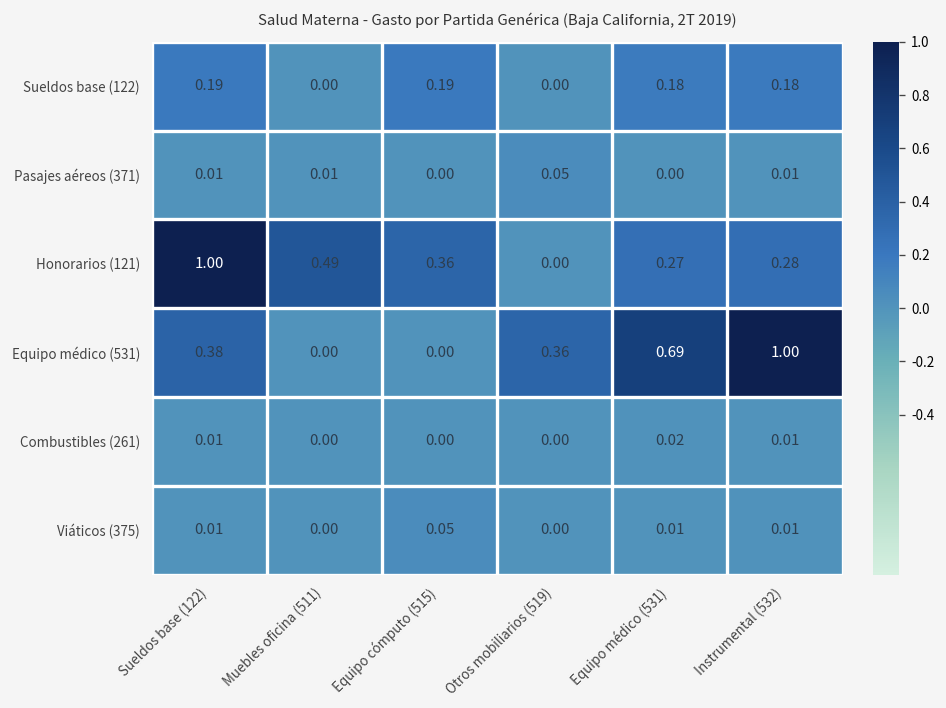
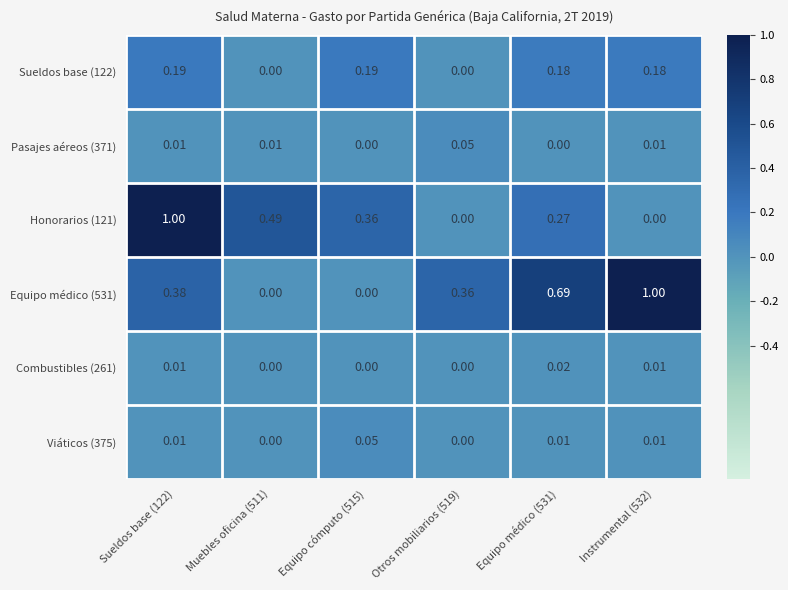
  {
    "Sueldos base (122)": {
      "Sueldos base (122)": 0.19,
      "Muebles oficina (511)": 0.00,
      "Equipo cómputo (515)": 0.19,
      "Otros mobiliarios (519)": 0.00,
      "Equipo médico (531)": 0.18,
      "Instrumental (532)": 0.18
    },
    "Pasajes aéreos (371)": {
      "Sueldos base (122)": 0.01,
      "Muebles oficina (511)": 0.01,
      "Equipo cómputo (515)": 0.00,
      "Otros mobiliarios (519)": 0.05,
      "Equipo médico (531)": 0.00,
      "Instrumental (532)": 0.01
    },
    "Honorarios (121)": {
      "Sueldos base (122)": 1.00,
      "Muebles oficina (511)": 0.49,
      "Equipo cómputo (515)": 0.36,
      "Otros mobiliarios (519)": 0.00,
      "Equipo médico (531)": 0.27,
-     "Instrumental (532)": 0.28
+     "Instrumental (532)": 0.00
    },
    "Equipo médico (531)": {
      "Sueldos base (122)": 0.38,
      "Muebles oficina (511)": 0.00,
      "Equipo cómputo (515)": 0.00,
      "Otros mobiliarios (519)": 0.36,
      "Equipo médico (531)": 0.69,
      "Instrumental (532)": 1.00
    },
    "Combustibles (261)": {
      "Sueldos base (122)": 0.01,
      "Muebles oficina (511)": 0.00,
      "Equipo cómputo (515)": 0.00,
      "Otros mobiliarios (519)": 0.00,
      "Equipo médico (531)": 0.02,
      "Instrumental (532)": 0.01
    },
    "Viáticos (375)": {
      "Sueldos base (122)": 0.01,
      "Muebles oficina (511)": 0.00,
      "Equipo cómputo (515)": 0.05,
      "Otros mobiliarios (519)": 0.00,
      "Equipo médico (531)": 0.01,
      "Instrumental (532)": 0.01
    }
  }
